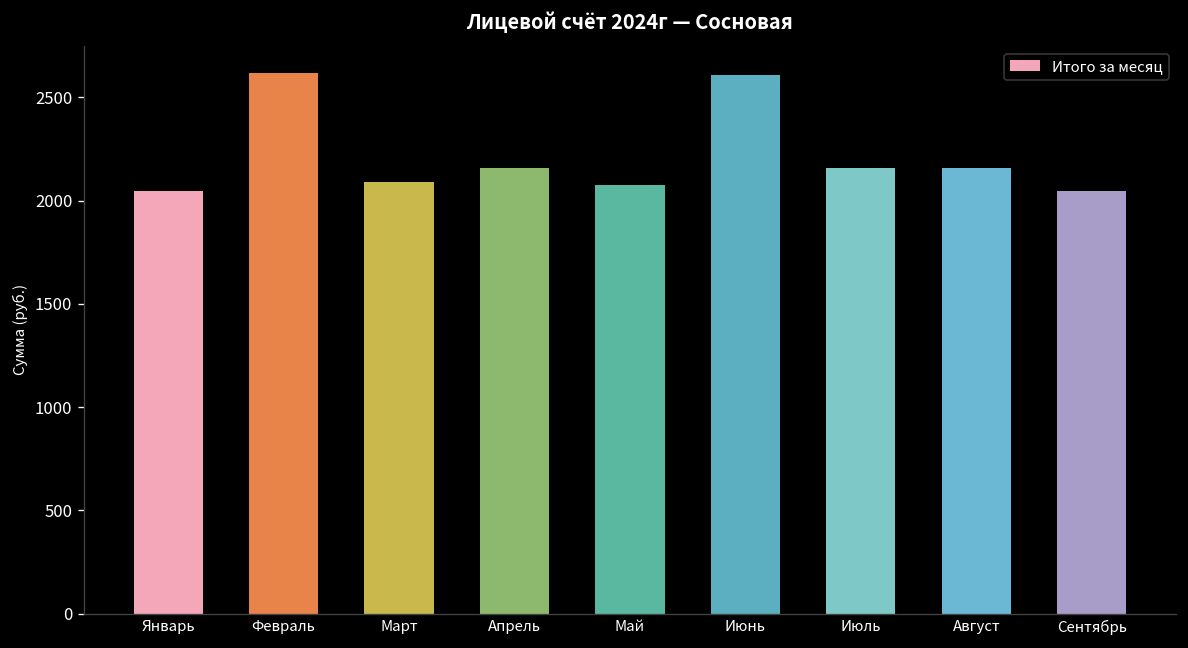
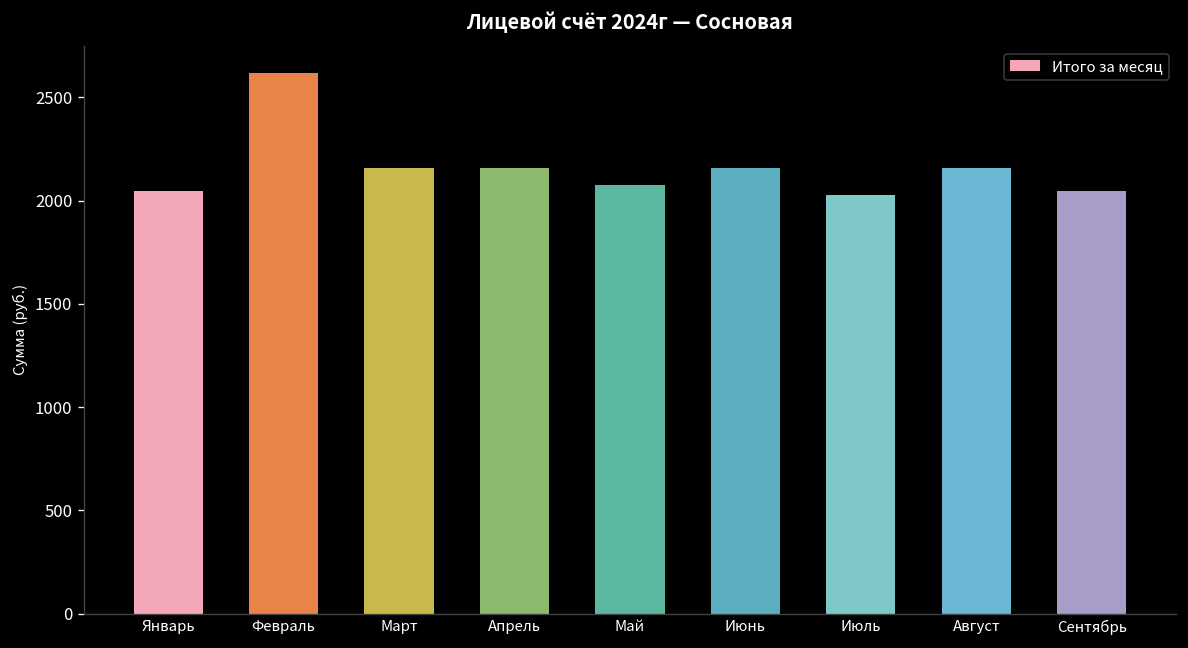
  {
    "Январь": 2050,
    "Февраль": 2620,
-   "Март": 2090,
+   "Март": 2160,
    "Апрель": 2160,
    "Май": 2080,
-   "Июнь": 2610,
-   "Июль": 2160,
+   "Июнь": 2160,
+   "Июль": 2030,
    "Август": 2160,
    "Сентябрь": 2050
  }
